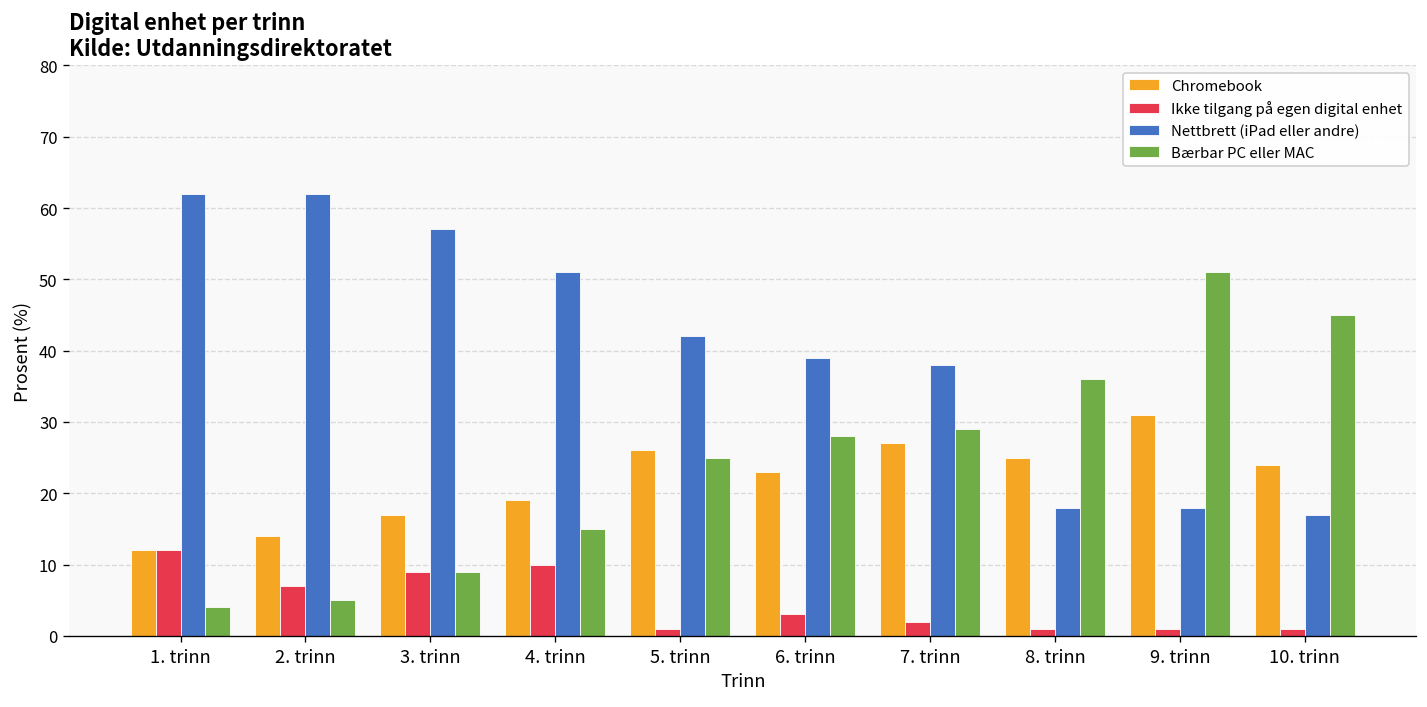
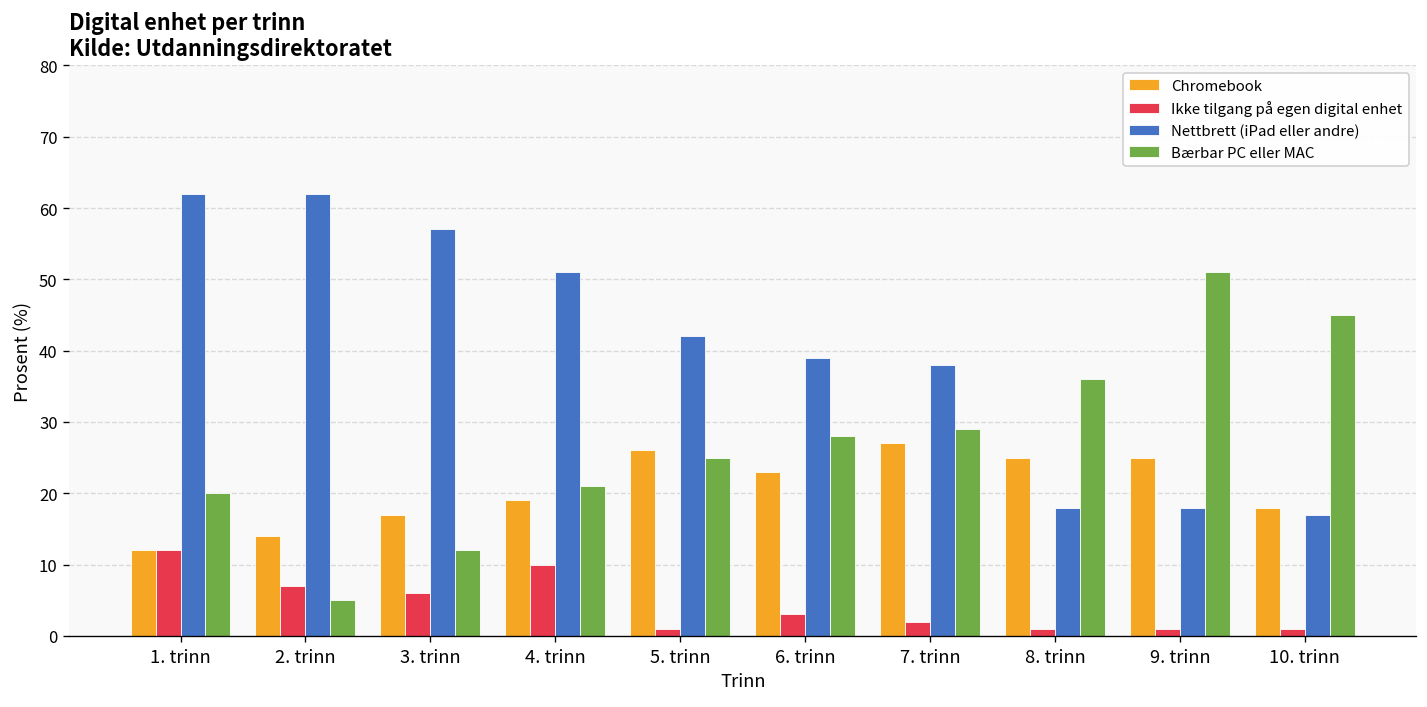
  {
    "Chromebook": {
      "1. trinn": 12,
      "2. trinn": 14,
      "3. trinn": 17,
      "4. trinn": 19,
      "5. trinn": 26,
      "6. trinn": 23,
      "7. trinn": 27,
      "8. trinn": 25,
-     "9. trinn": 31,
-     "10. trinn": 24
+     "9. trinn": 25,
+     "10. trinn": 18
    },
    "Ikke tilgang på egen digital enhet": {
      "1. trinn": 12,
      "2. trinn": 7,
-     "3. trinn": 9,
+     "3. trinn": 6,
      "4. trinn": 10,
      "5. trinn": 1,
      "6. trinn": 3,
      "7. trinn": 2,
      "8. trinn": 1,
      "9. trinn": 1,
      "10. trinn": 1
    },
    "Nettbrett (iPad eller andre)": {
      "1. trinn": 62,
      "2. trinn": 62,
      "3. trinn": 57,
      "4. trinn": 51,
      "5. trinn": 42,
      "6. trinn": 39,
      "7. trinn": 38,
      "8. trinn": 18,
      "9. trinn": 18,
      "10. trinn": 17
    },
    "Bærbar PC eller MAC": {
-     "1. trinn": 4,
+     "1. trinn": 20,
      "2. trinn": 5,
-     "3. trinn": 9,
-     "4. trinn": 15,
+     "3. trinn": 12,
+     "4. trinn": 21,
      "5. trinn": 25,
      "6. trinn": 28,
      "7. trinn": 29,
      "8. trinn": 36,
      "9. trinn": 51,
      "10. trinn": 45
    }
  }
